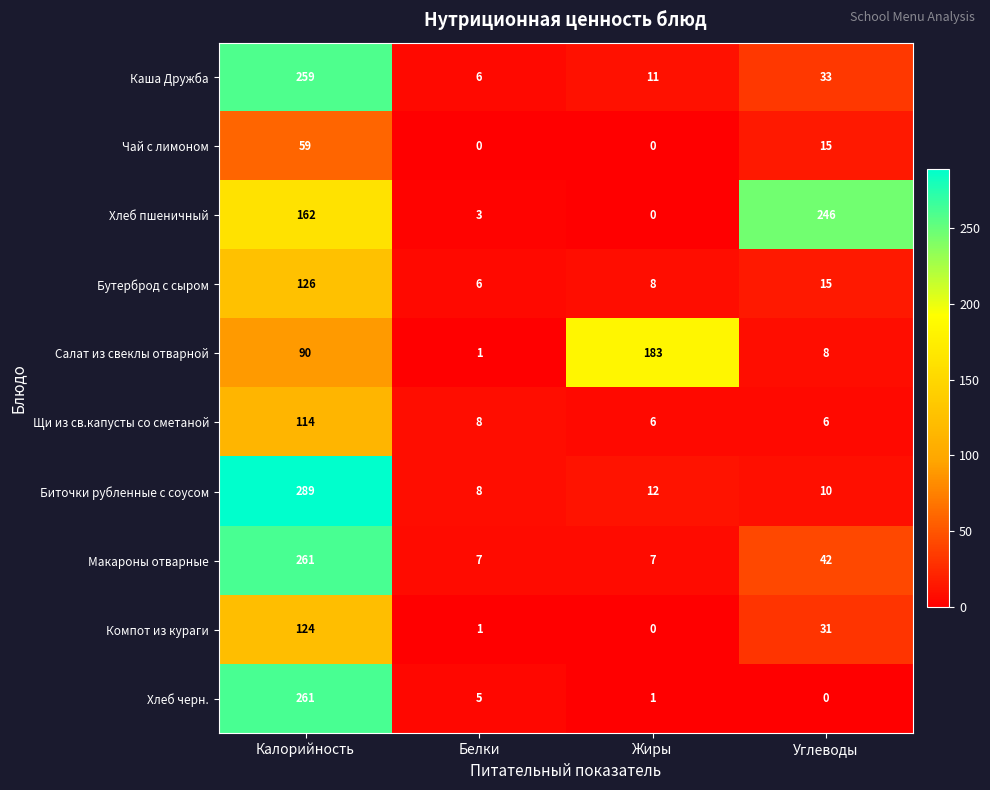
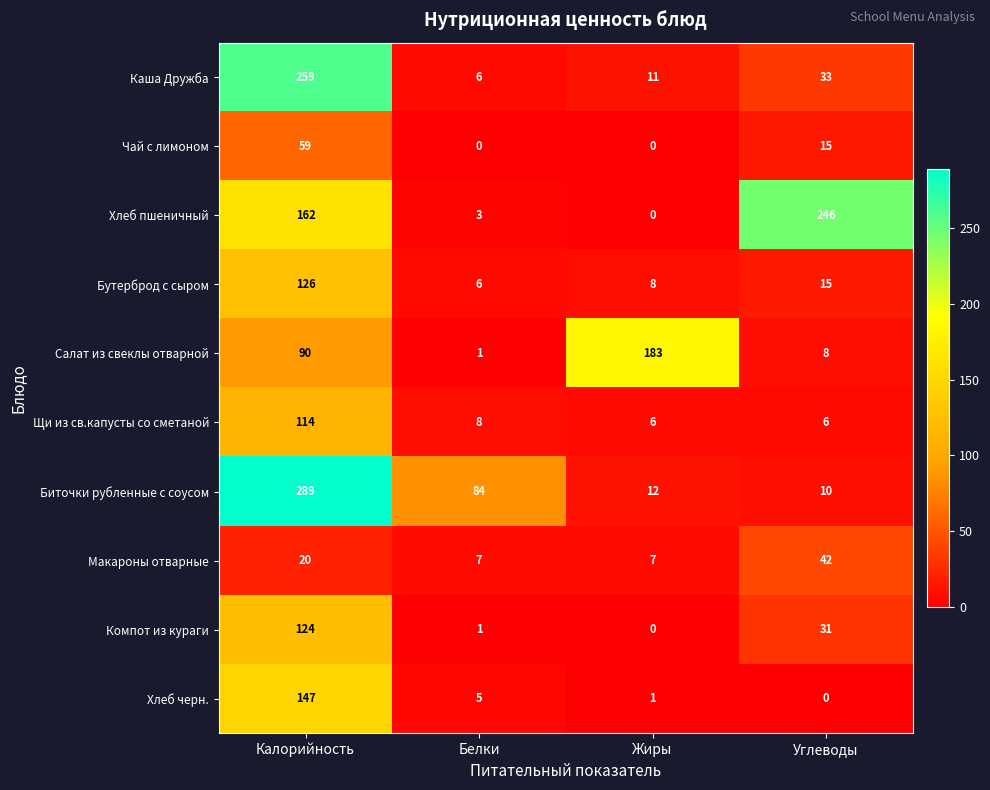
  {
    "Каша Дружба": {
      "Калорийность": 259,
      "Белки": 6,
      "Жиры": 11,
      "Углеводы": 33
    },
    "Чай с лимоном": {
      "Калорийность": 59,
      "Белки": 0,
      "Жиры": 0,
      "Углеводы": 15
    },
    "Хлеб пшеничный": {
      "Калорийность": 162,
      "Белки": 3,
      "Жиры": 0,
      "Углеводы": 246
    },
    "Бутерброд с сыром": {
      "Калорийность": 126,
      "Белки": 6,
      "Жиры": 8,
      "Углеводы": 15
    },
    "Салат из свеклы отварной": {
      "Калорийность": 90,
      "Белки": 1,
      "Жиры": 183,
      "Углеводы": 8
    },
    "Щи из св.капусты со сметаной": {
      "Калорийность": 114,
      "Белки": 8,
      "Жиры": 6,
      "Углеводы": 6
    },
    "Биточки рубленные с соусом": {
      "Калорийность": 289,
-     "Белки": 8,
+     "Белки": 84,
      "Жиры": 12,
      "Углеводы": 10
    },
    "Макароны отварные": {
-     "Калорийность": 261,
+     "Калорийность": 20,
      "Белки": 7,
      "Жиры": 7,
      "Углеводы": 42
    },
    "Компот из кураги": {
      "Калорийность": 124,
      "Белки": 1,
      "Жиры": 0,
      "Углеводы": 31
    },
    "Хлеб черн.": {
-     "Калорийность": 261,
+     "Калорийность": 147,
      "Белки": 5,
      "Жиры": 1,
      "Углеводы": 0
    }
  }
